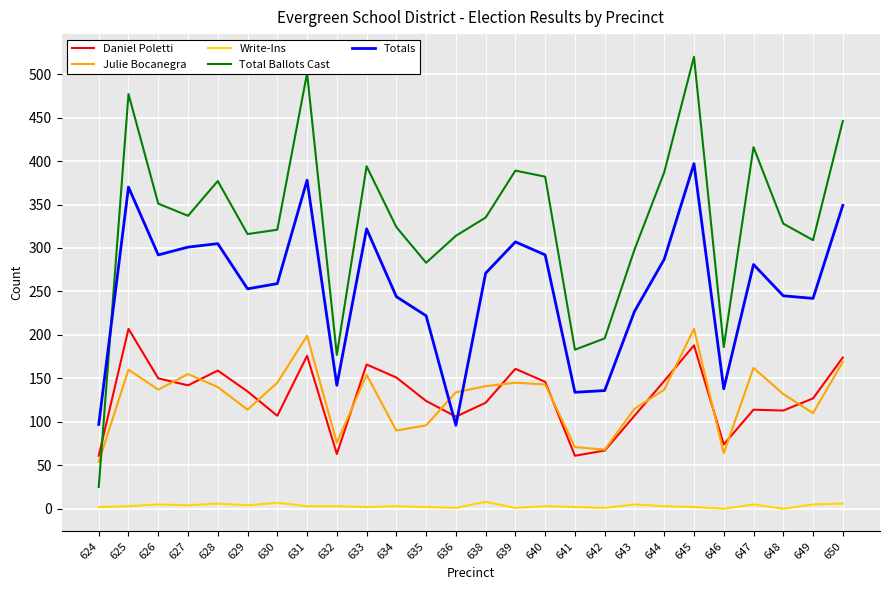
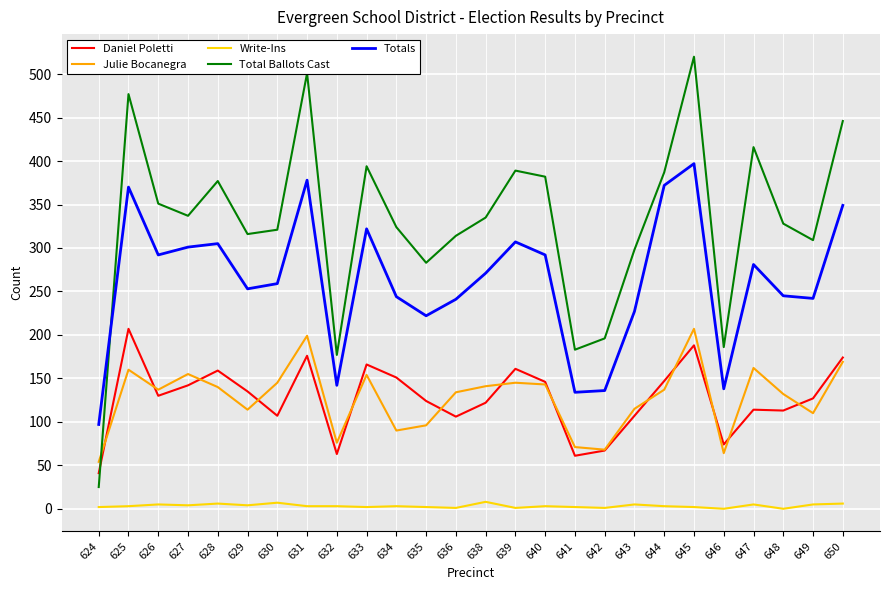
  {
    "Daniel Poletti": {
-     "624": 60,
+     "624": 40,
      "625": 210,
-     "626": 150,
+     "626": 130,
      "627": 140,
      "628": 160,
      "629": 140,
      "630": 110,
      "631": 180,
      "632": 60,
      "633": 170,
      "634": 150,
      "635": 120,
      "636": 110,
      "638": 120,
      "639": 160,
      "640": 150,
      "641": 60,
      "643": 110,
      "644": 150,
      "645": 190,
      "646": 70,
      "647": 110,
      "648": 110,
      "649": 130,
      "650": 170
    },
    "Total Ballots Cast": {
      "624": 30,
      "625": 480,
      "626": 350,
      "627": 340,
      "628": 380,
      "629": 320,
      "630": 320,
      "632": 180,
      "633": 390,
      "634": 320,
      "635": 280,
      "636": 310,
      "638": 340,
      "639": 390,
      "640": 380,
      "641": 180,
      "642": 200,
      "643": 300,
      "644": 390,
      "645": 520,
      "646": 190,
      "647": 420,
      "648": 330,
      "649": 310,
      "650": 450
    },
    "Totals": {
      "624": 100,
      "625": 370,
      "626": 290,
      "627": 300,
      "628": 310,
      "629": 250,
      "630": 260,
      "631": 380,
      "632": 140,
      "633": 320,
      "634": 240,
      "635": 220,
-     "636": 100,
+     "636": 240,
      "638": 270,
      "639": 310,
      "640": 290,
      "641": 130,
      "642": 140,
      "643": 230,
-     "644": 290,
+     "644": 370,
      "645": 400,
      "646": 140,
      "647": 280,
      "648": 250,
      "649": 240,
      "650": 350
    }
  }
